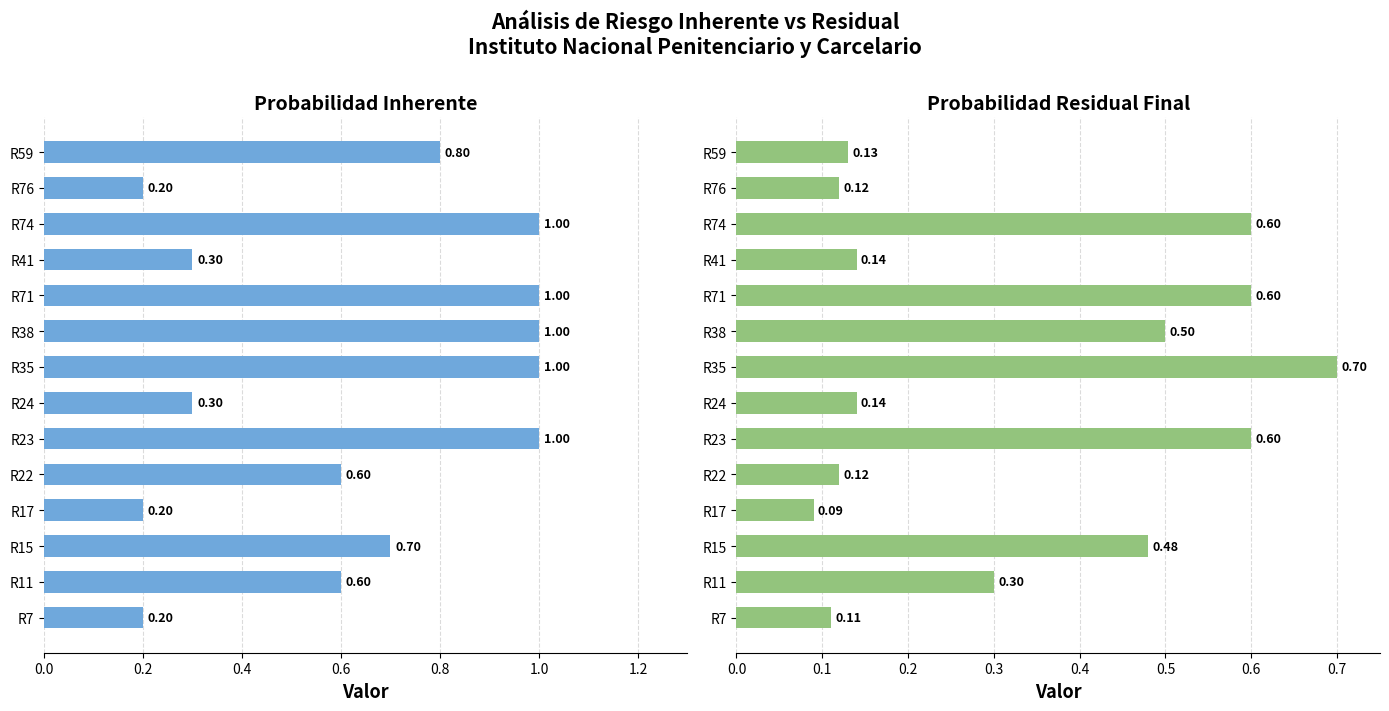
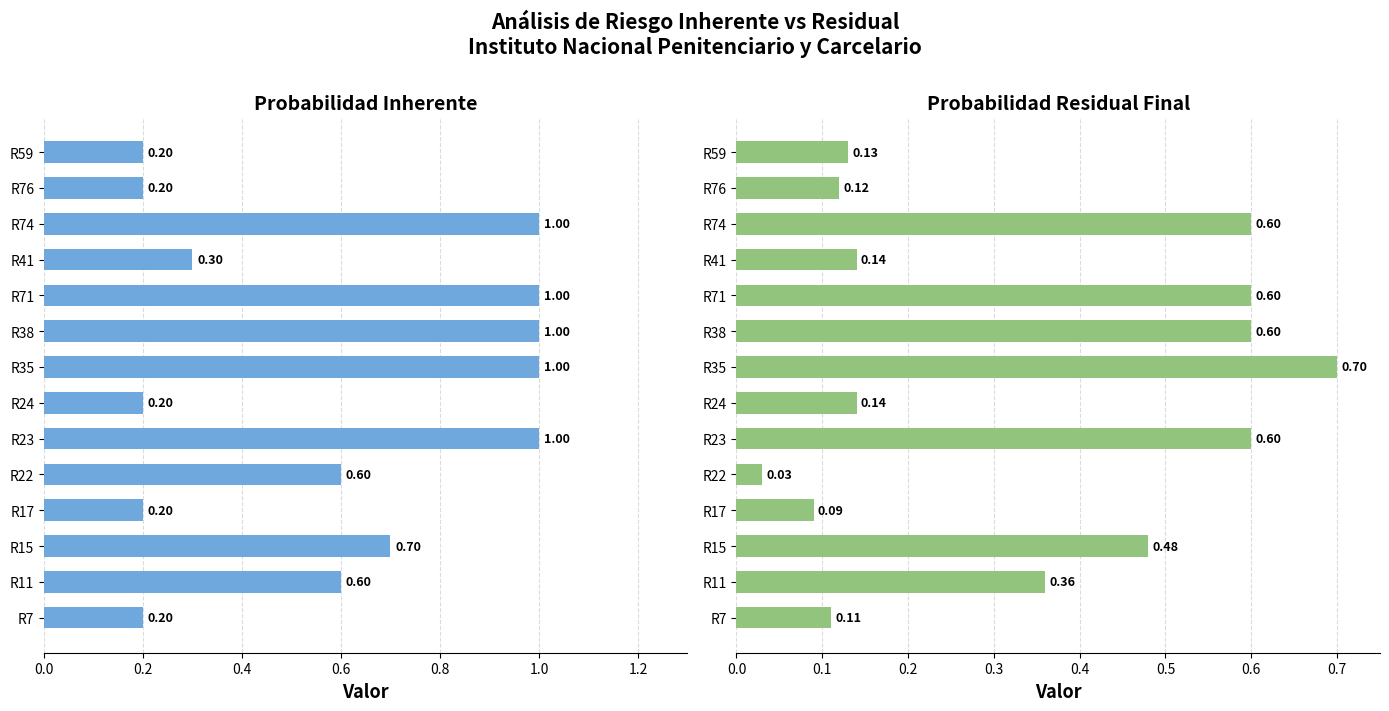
  {
    "Probabilidad Inherente": {
-     "R59": 0.80,
+     "R59": 0.20,
      "R76": 0.20,
      "R74": 1.00,
      "R41": 0.30,
      "R71": 1.00,
      "R38": 1.00,
      "R35": 1.00,
-     "R24": 0.30,
+     "R24": 0.20,
      "R23": 1.00,
      "R22": 0.60,
      "R17": 0.20,
      "R15": 0.70,
      "R11": 0.60,
      "R7": 0.20
    },
    "Probabilidad Residual Final": {
      "R59": 0.13,
      "R76": 0.12,
      "R74": 0.60,
      "R41": 0.14,
      "R71": 0.60,
-     "R38": 0.50,
+     "R38": 0.60,
      "R35": 0.70,
      "R24": 0.14,
      "R23": 0.60,
-     "R22": 0.12,
+     "R22": 0.03,
      "R17": 0.09,
      "R15": 0.48,
-     "R11": 0.30,
+     "R11": 0.36,
      "R7": 0.11
    }
  }
